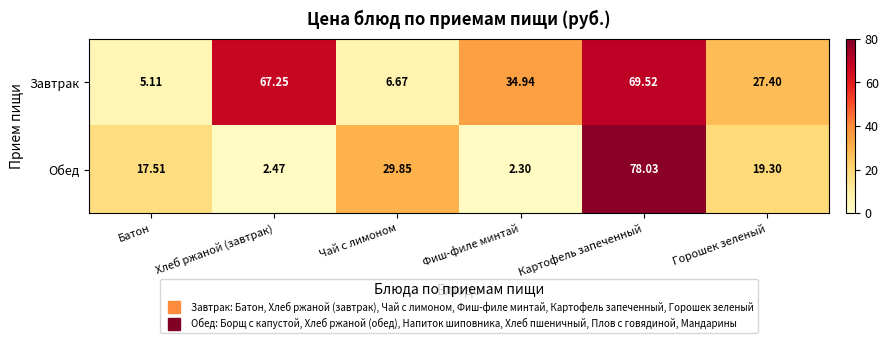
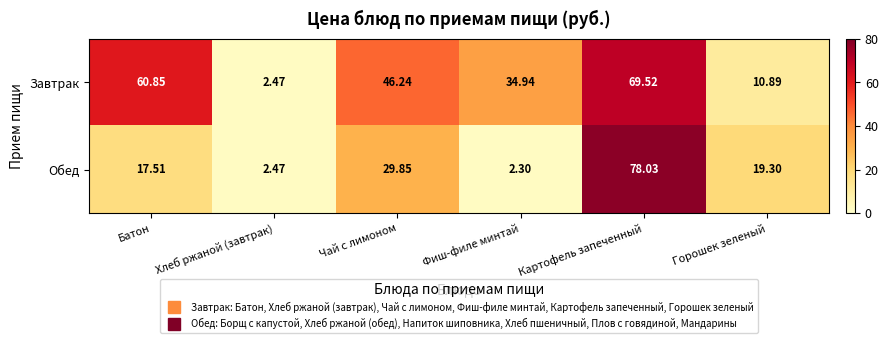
  {
    "Завтрак": {
-     "Батон": 5.11,
-     "Хлеб ржаной (завтрак)": 67.25,
-     "Чай с лимоном": 6.67,
+     "Батон": 60.85,
+     "Хлеб ржаной (завтрак)": 2.47,
+     "Чай с лимоном": 46.24,
      "Фиш-филе минтай": 34.94,
      "Картофель запеченный": 69.52,
-     "Горошек зеленый": 27.40
+     "Горошек зеленый": 10.89
    },
    "Обед": {
      "Батон": 17.51,
      "Хлеб ржаной (завтрак)": 2.47,
      "Чай с лимоном": 29.85,
      "Фиш-филе минтай": 2.30,
      "Картофель запеченный": 78.03,
      "Горошек зеленый": 19.30
    }
  }
